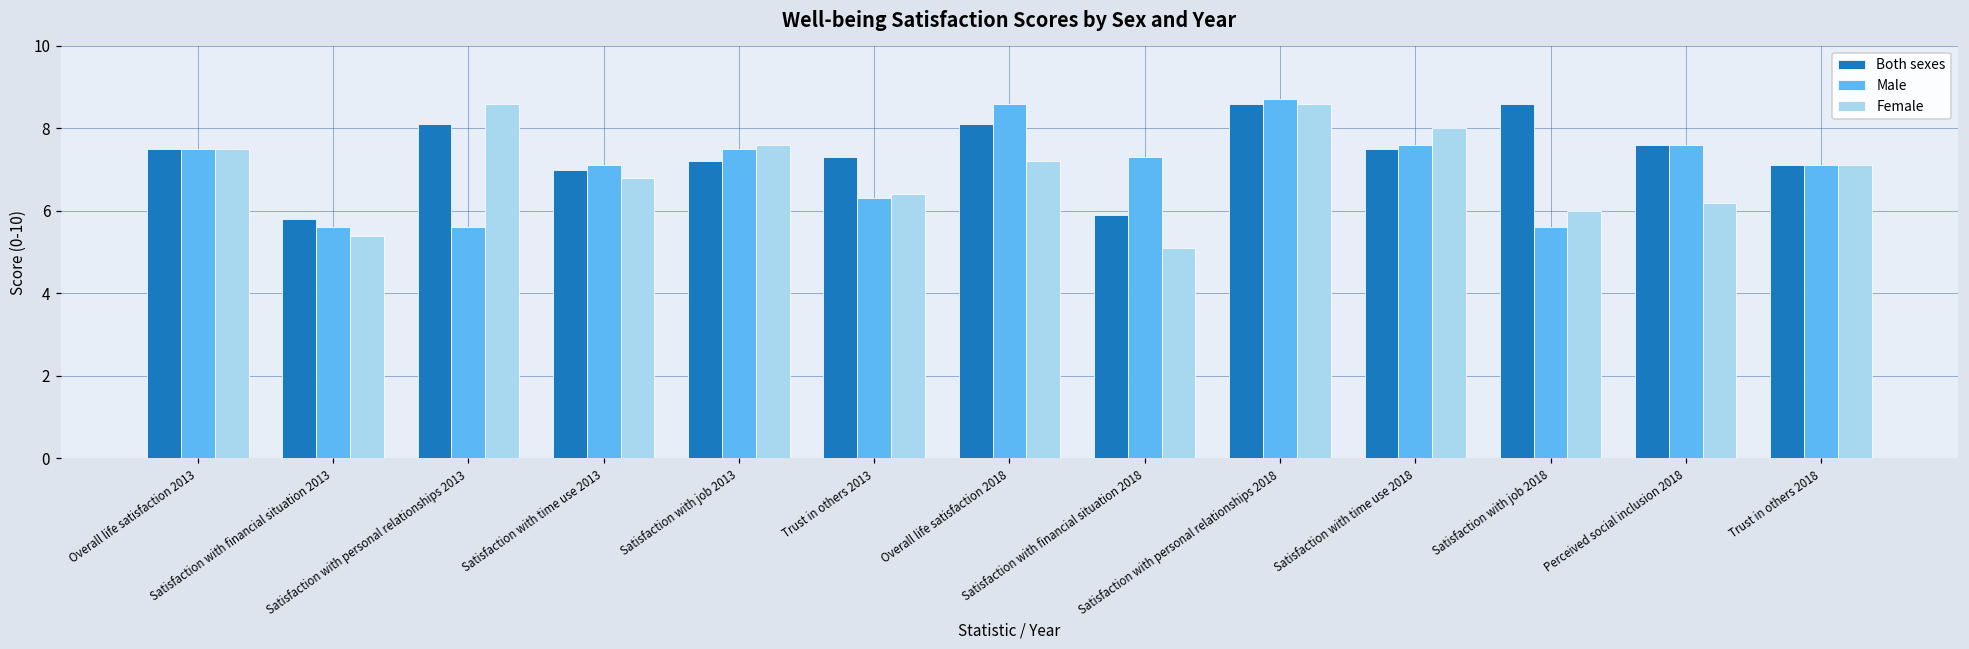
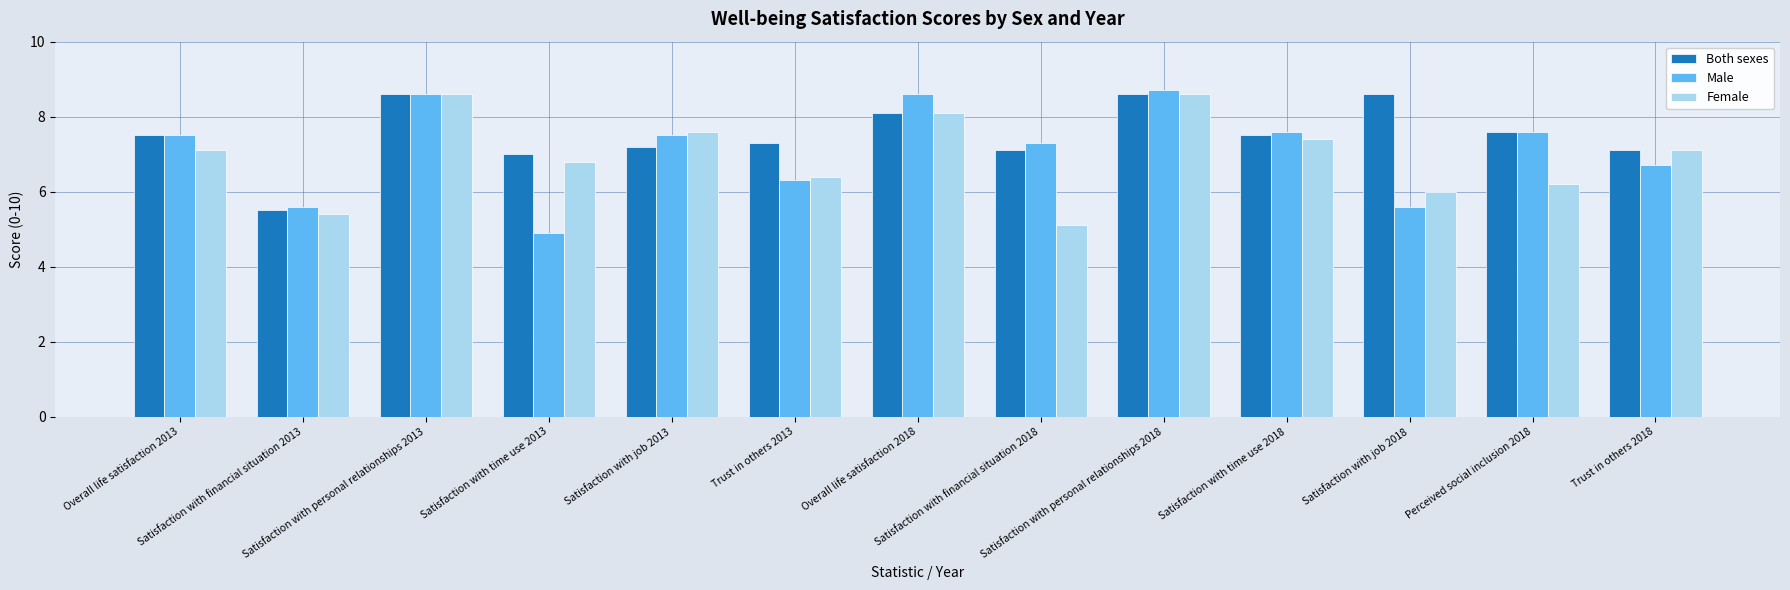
  {
    "Both sexes": {
      "Overall life satisfaction 2013": 7.5,
-     "Satisfaction with financial situation 2013": 5.8,
-     "Satisfaction with personal relationships 2013": 8.1,
+     "Satisfaction with financial situation 2013": 5.5,
+     "Satisfaction with personal relationships 2013": 8.6,
      "Satisfaction with time use 2013": 7.0,
      "Satisfaction with job 2013": 7.2,
      "Trust in others 2013": 7.3,
      "Overall life satisfaction 2018": 8.1,
-     "Satisfaction with financial situation 2018": 5.9,
+     "Satisfaction with financial situation 2018": 7.1,
      "Satisfaction with personal relationships 2018": 8.6,
      "Satisfaction with time use 2018": 7.5,
      "Satisfaction with job 2018": 8.6,
      "Perceived social inclusion 2018": 7.6,
      "Trust in others 2018": 7.1
    },
    "Male": {
      "Overall life satisfaction 2013": 7.5,
      "Satisfaction with financial situation 2013": 5.6,
-     "Satisfaction with personal relationships 2013": 5.6,
-     "Satisfaction with time use 2013": 7.1,
+     "Satisfaction with personal relationships 2013": 8.6,
+     "Satisfaction with time use 2013": 4.9,
      "Satisfaction with job 2013": 7.5,
      "Trust in others 2013": 6.3,
      "Overall life satisfaction 2018": 8.6,
      "Satisfaction with financial situation 2018": 7.3,
      "Satisfaction with personal relationships 2018": 8.7,
      "Satisfaction with time use 2018": 7.6,
      "Satisfaction with job 2018": 5.6,
      "Perceived social inclusion 2018": 7.6,
-     "Trust in others 2018": 7.1
+     "Trust in others 2018": 6.7
    },
    "Female": {
-     "Overall life satisfaction 2013": 7.5,
+     "Overall life satisfaction 2013": 7.1,
      "Satisfaction with financial situation 2013": 5.4,
      "Satisfaction with personal relationships 2013": 8.6,
      "Satisfaction with time use 2013": 6.8,
      "Satisfaction with job 2013": 7.6,
      "Trust in others 2013": 6.4,
-     "Overall life satisfaction 2018": 7.2,
+     "Overall life satisfaction 2018": 8.1,
      "Satisfaction with financial situation 2018": 5.1,
      "Satisfaction with personal relationships 2018": 8.6,
-     "Satisfaction with time use 2018": 8.0,
+     "Satisfaction with time use 2018": 7.4,
      "Satisfaction with job 2018": 6.0,
      "Perceived social inclusion 2018": 6.2,
      "Trust in others 2018": 7.1
    }
  }
